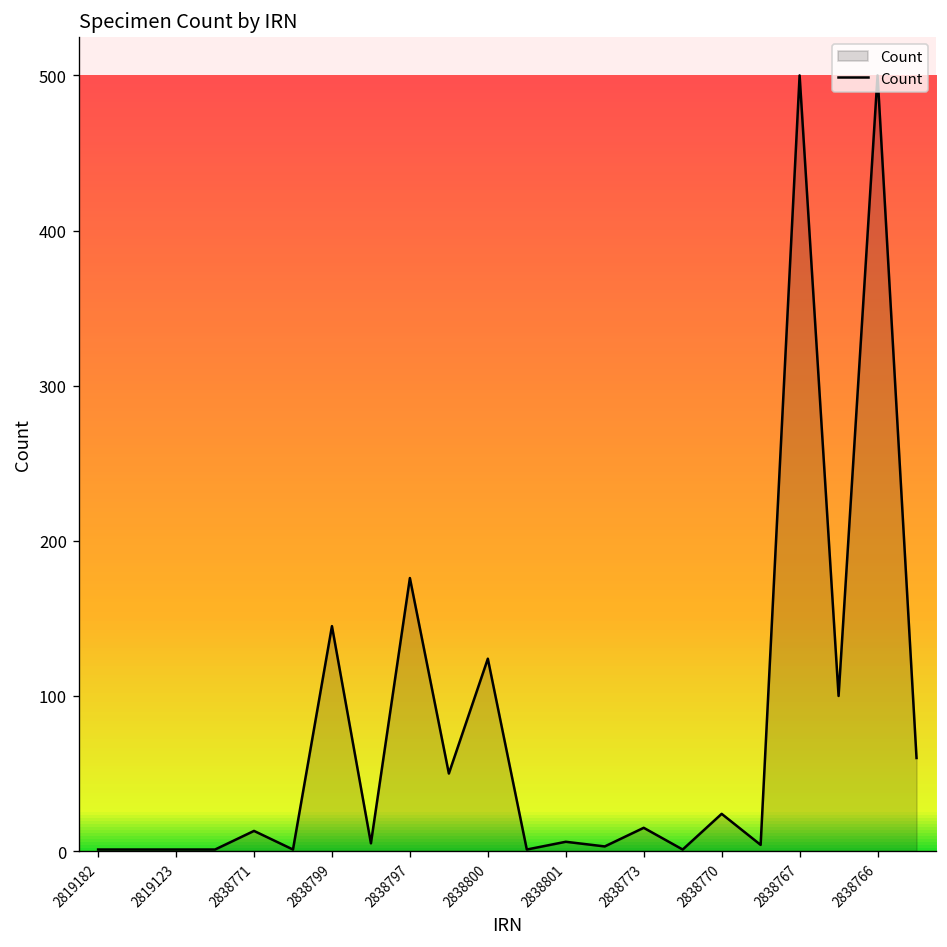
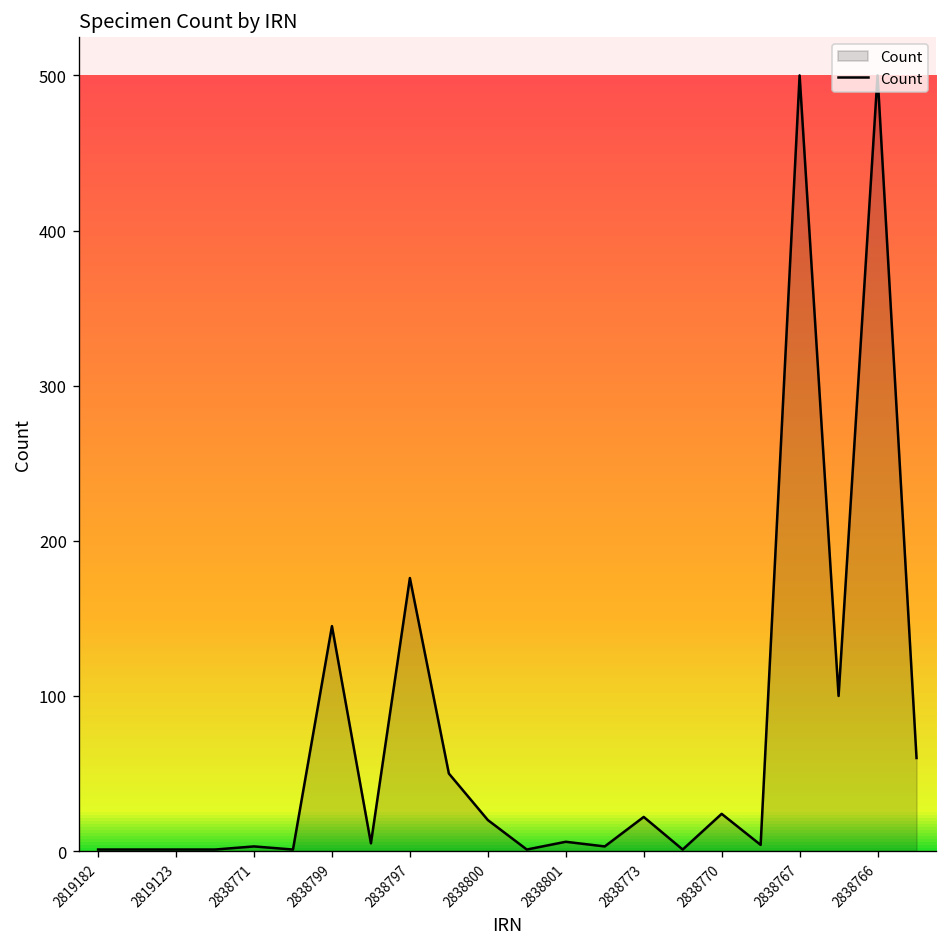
  {
    "2819182": 1,
    "2819123": 1,
-   "2838771": 13,
+   "2838771": 3,
    "2838799": 145,
    "2838797": 176,
-   "2838800": 124,
+   "2838800": 20,
    "2838801": 6,
-   "2838773": 15,
+   "2838773": 22,
    "2838770": 24,
    "2838767": 500
  }
